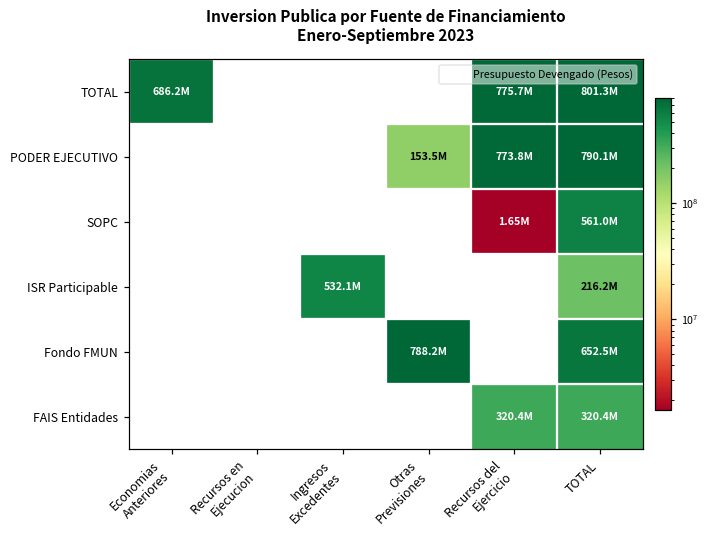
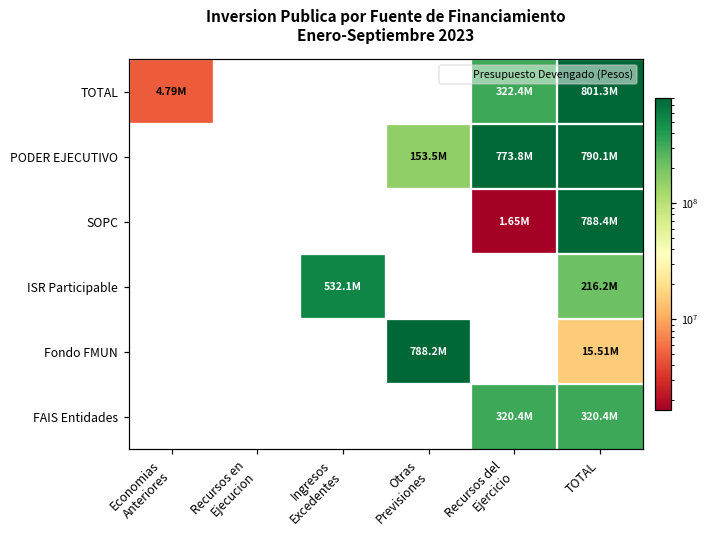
  {
    "TOTAL": {
-     "Economias Anteriores": "686.2M",
-     "Recursos del Ejercicio": "775.7M",
+     "Economias Anteriores": "4.79M",
+     "Recursos del Ejercicio": "322.4M",
      "TOTAL": "801.3M"
    },
    "PODER EJECUTIVO": {
      "Otras Previsiones": "153.5M",
      "Recursos del Ejercicio": "773.8M",
      "TOTAL": "790.1M"
    },
    "SOPC": {
      "Recursos del Ejercicio": "1.65M",
-     "TOTAL": "561.0M"
+     "TOTAL": "788.4M"
    },
    "ISR Participable": {
      "Ingresos Excedentes": "532.1M",
      "TOTAL": "216.2M"
    },
    "Fondo FMUN": {
      "Otras Previsiones": "788.2M",
-     "TOTAL": "652.5M"
+     "TOTAL": "15.51M"
    },
    "FAIS Entidades": {
      "Recursos del Ejercicio": "320.4M",
      "TOTAL": "320.4M"
    }
  }
